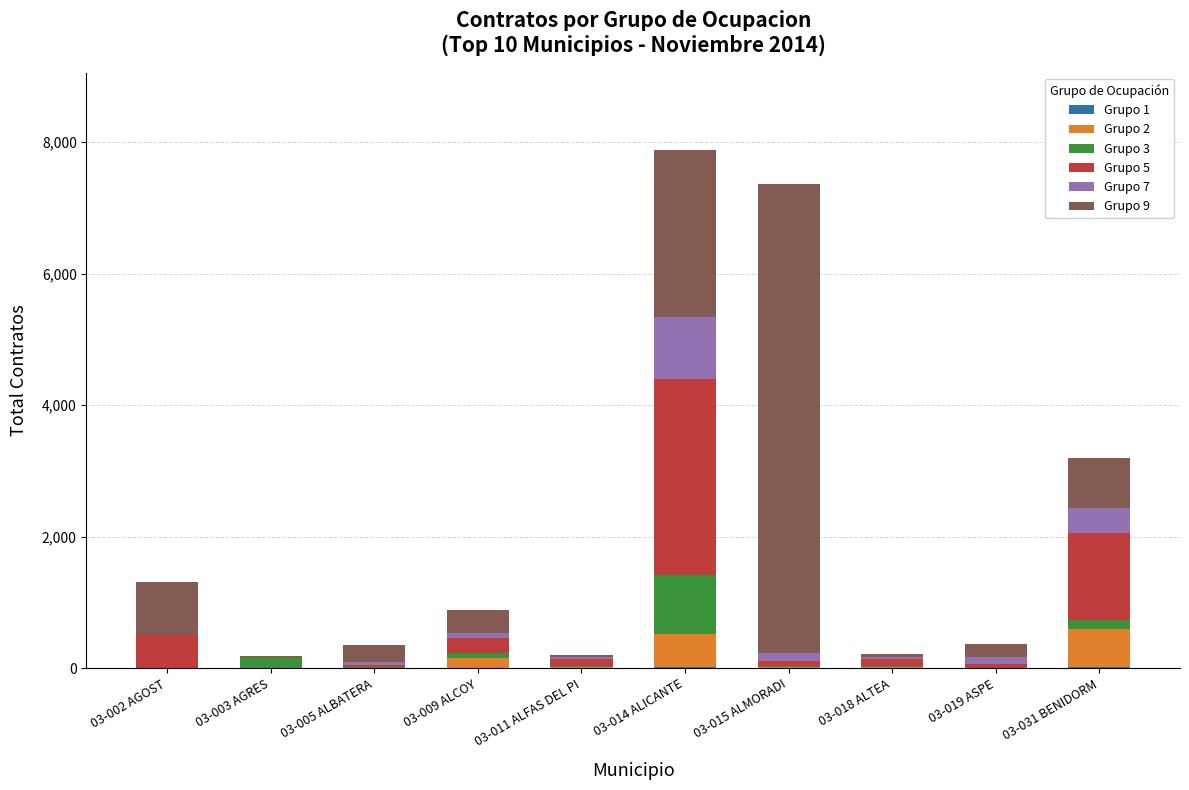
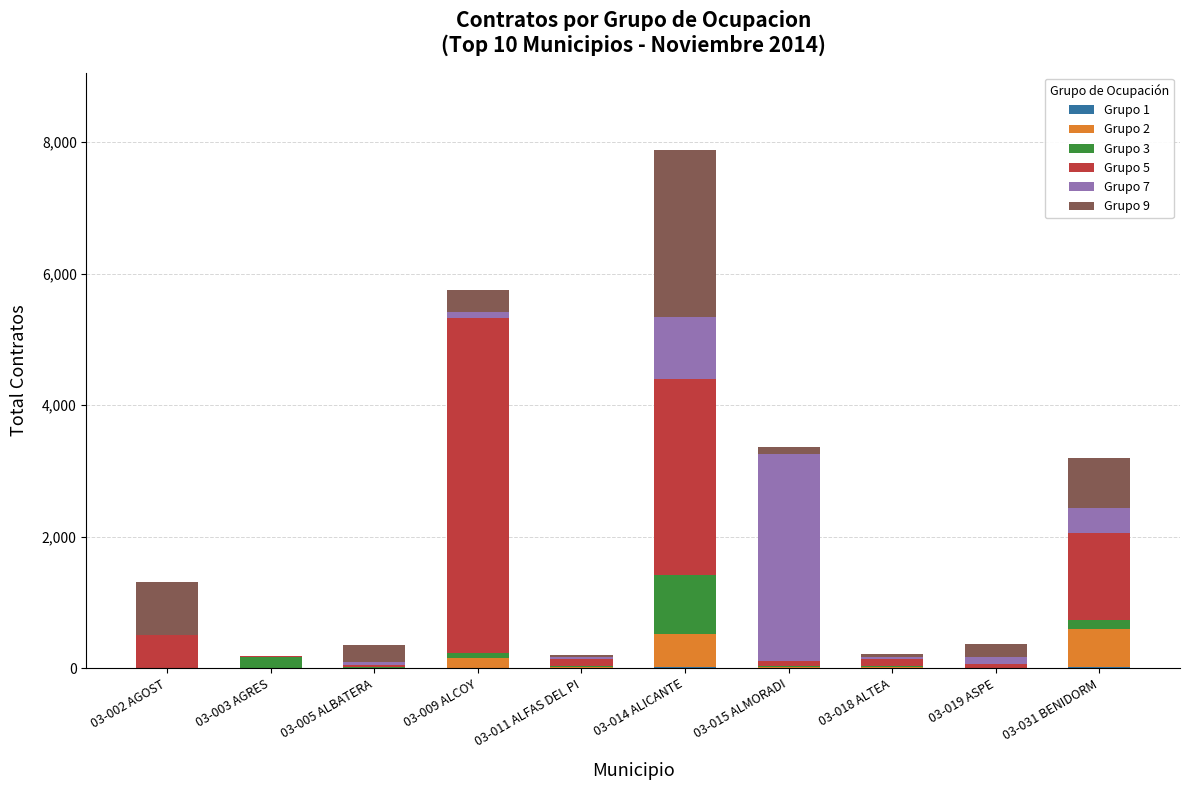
  {
    "Grupo 1": {
      "03-002 AGOST": "0",
      "03-003 AGRES": "0",
      "03-005 ALBATERA": "0",
      "03-015 ALMORADI": "0",
      "03-019 ASPE": "0"
    },
    "Grupo 2": {
      "03-009 ALCOY": "200",
      "03-014 ALICANTE": "500",
      "03-031 BENIDORM": "600"
    },
    "Grupo 3": {
      "03-003 AGRES": "200",
      "03-009 ALCOY": "100",
      "03-014 ALICANTE": "900",
      "03-031 BENIDORM": "100"
    },
    "Grupo 5": {
      "03-002 AGOST": "500",
-     "03-009 ALCOY": "200",
+     "03-009 ALCOY": "5,100",
      "03-011 ALFAS DEL PI": "100",
      "03-014 ALICANTE": "3,000",
      "03-015 ALMORADI": "100",
      "03-018 ALTEA": "100",
      "03-019 ASPE": "100",
      "03-031 BENIDORM": "1,300"
    },
    "Grupo 7": {
      "03-005 ALBATERA": "0",
      "03-009 ALCOY": "100",
      "03-014 ALICANTE": "900",
-     "03-015 ALMORADI": "100",
+     "03-015 ALMORADI": "3,100",
      "03-019 ASPE": "100",
      "03-031 BENIDORM": "400"
    },
    "Grupo 9": {
      "03-002 AGOST": "800",
      "03-005 ALBATERA": "300",
      "03-009 ALCOY": "300",
      "03-014 ALICANTE": "2,500",
-     "03-015 ALMORADI": "7,100",
+     "03-015 ALMORADI": "100",
      "03-018 ALTEA": "100",
      "03-019 ASPE": "200",
      "03-031 BENIDORM": "800"
    }
  }
